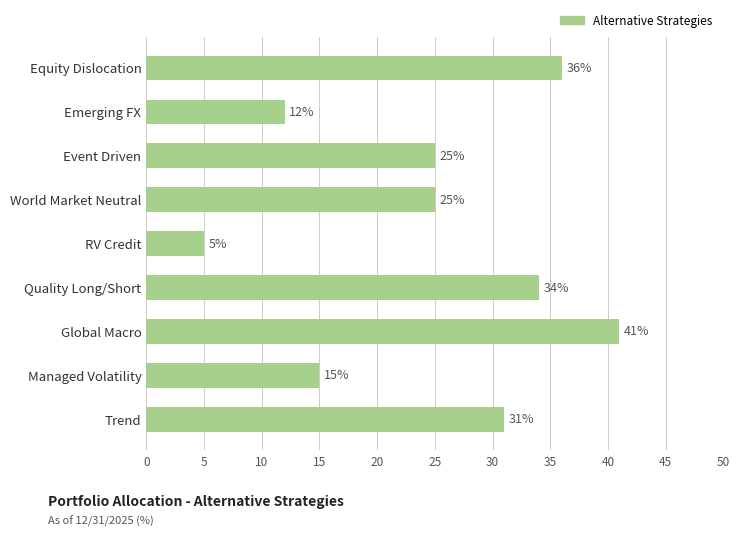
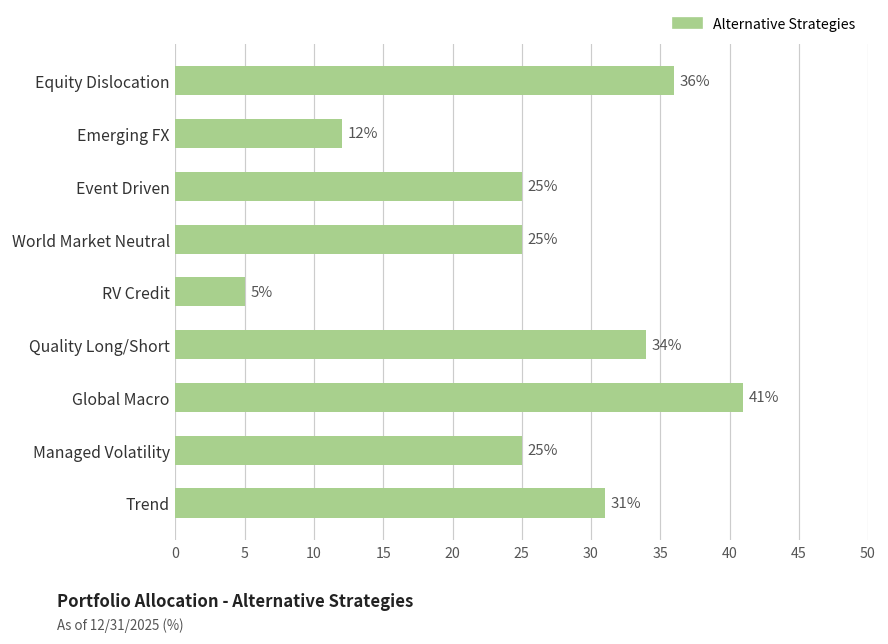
  {
    "Equity Dislocation": "36%",
    "Emerging FX": "12%",
    "Event Driven": "25%",
    "World Market Neutral": "25%",
    "RV Credit": "5%",
    "Quality Long/Short": "34%",
    "Global Macro": "41%",
-   "Managed Volatility": "15%",
+   "Managed Volatility": "25%",
    "Trend": "31%"
  }
